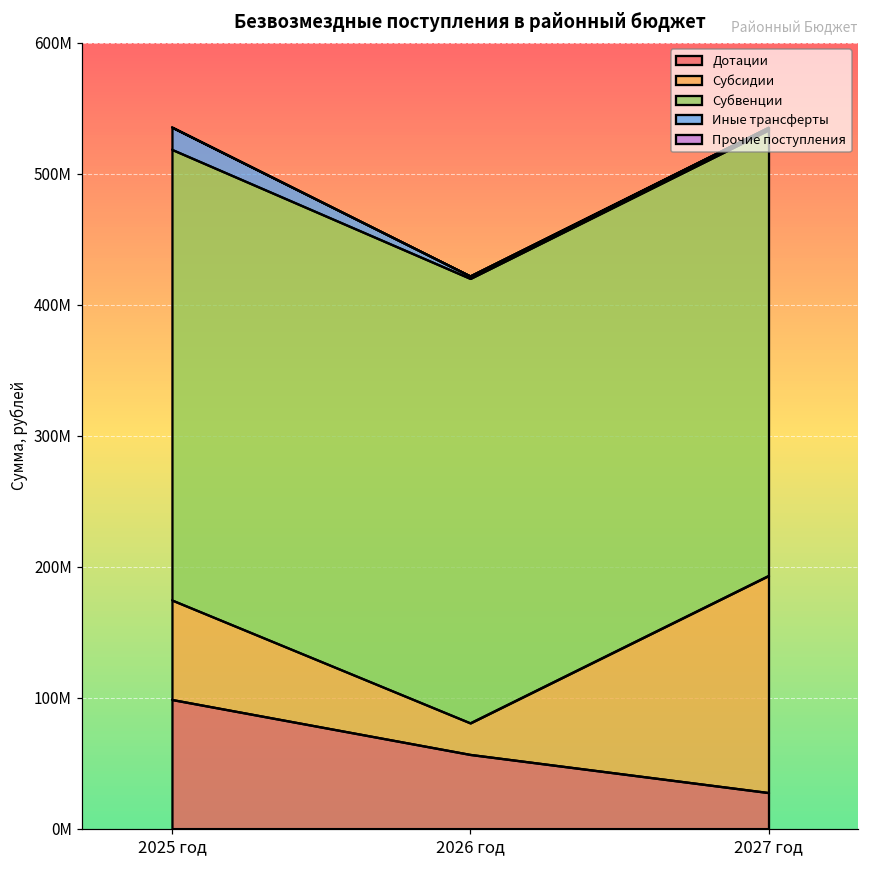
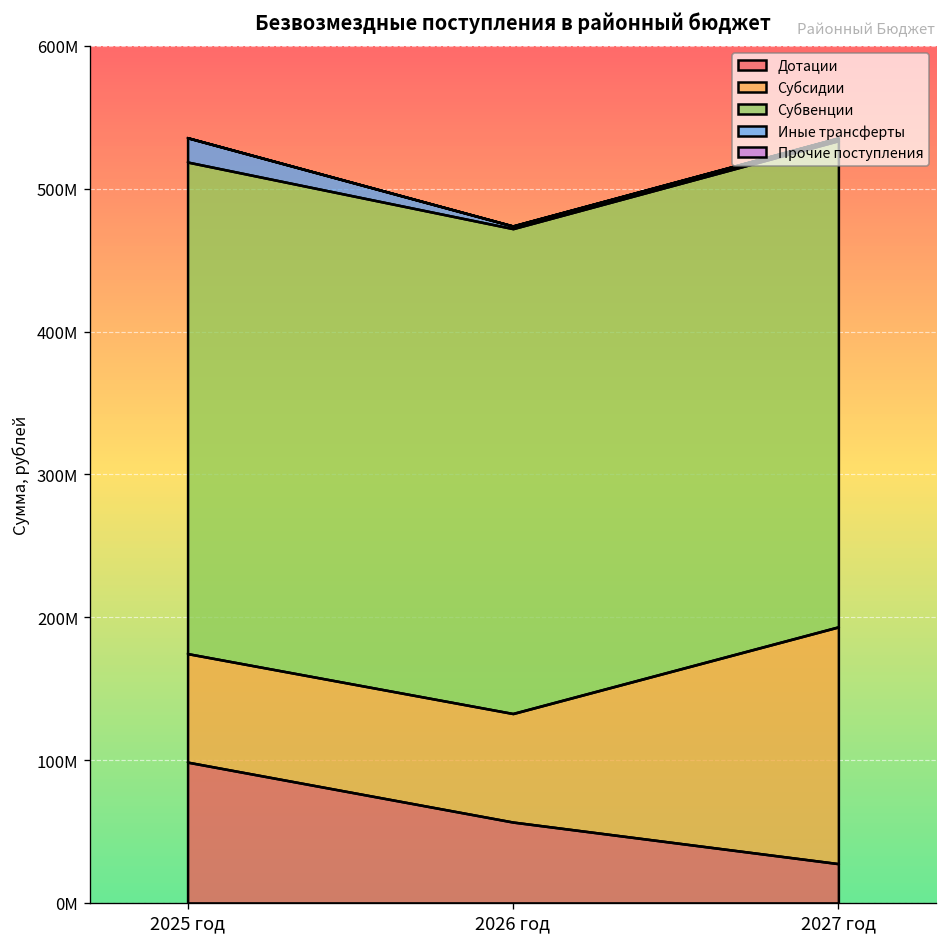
  {
    "Дотации": {
      "2025 год": 99000000,
      "2026 год": 57000000,
      "2027 год": 27000000
    },
    "Субсидии": {
      "2025 год": 76000000,
-     "2026 год": 24000000,
+     "2026 год": 76000000,
      "2027 год": 166000000
    },
    "Субвенции": {
      "2025 год": 344000000
    },
    "Прочие поступления": {
      "2025 год": 17000000
    }
  }
